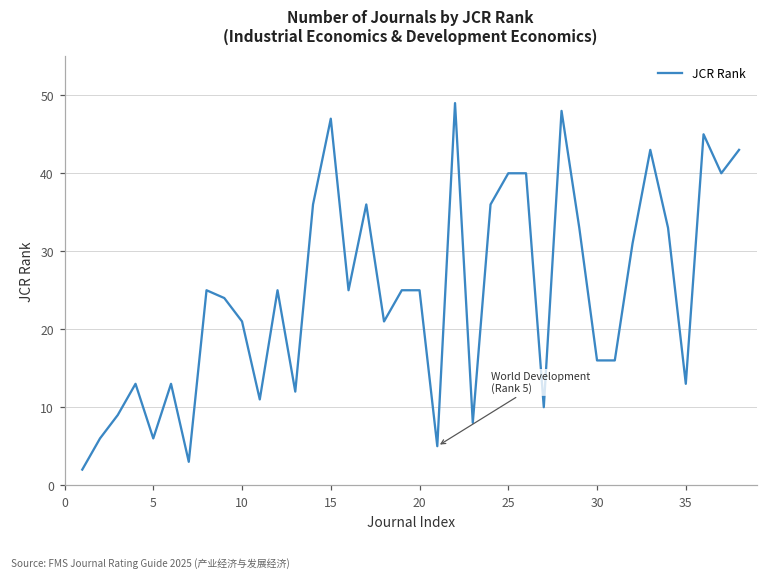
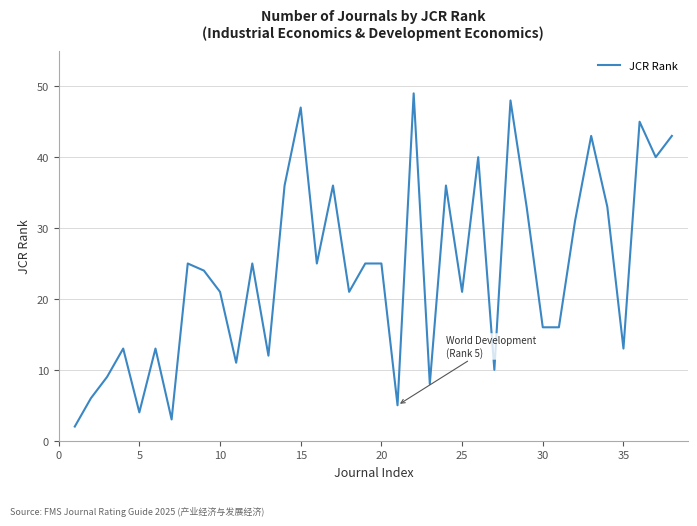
  {
-   "5": 6,
+   "5": 4,
    "10": 21,
    "15": 47,
    "20": 25,
-   "25": 40,
+   "25": 21,
    "30": 16,
    "35": 13
  }
